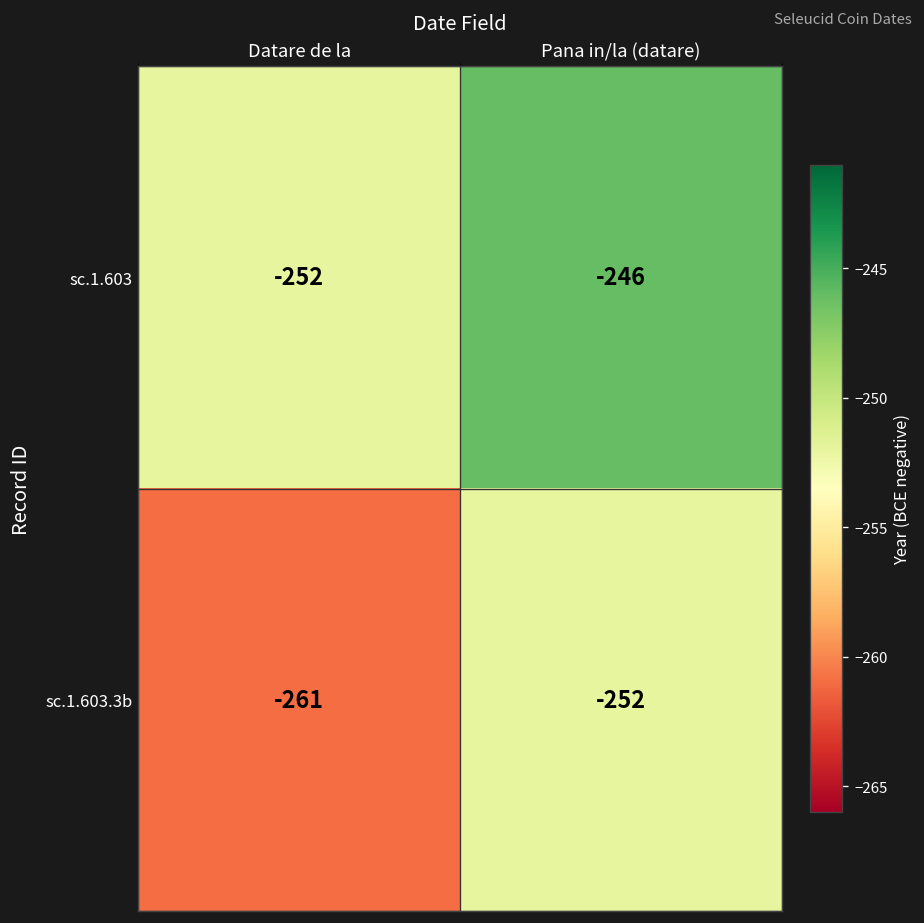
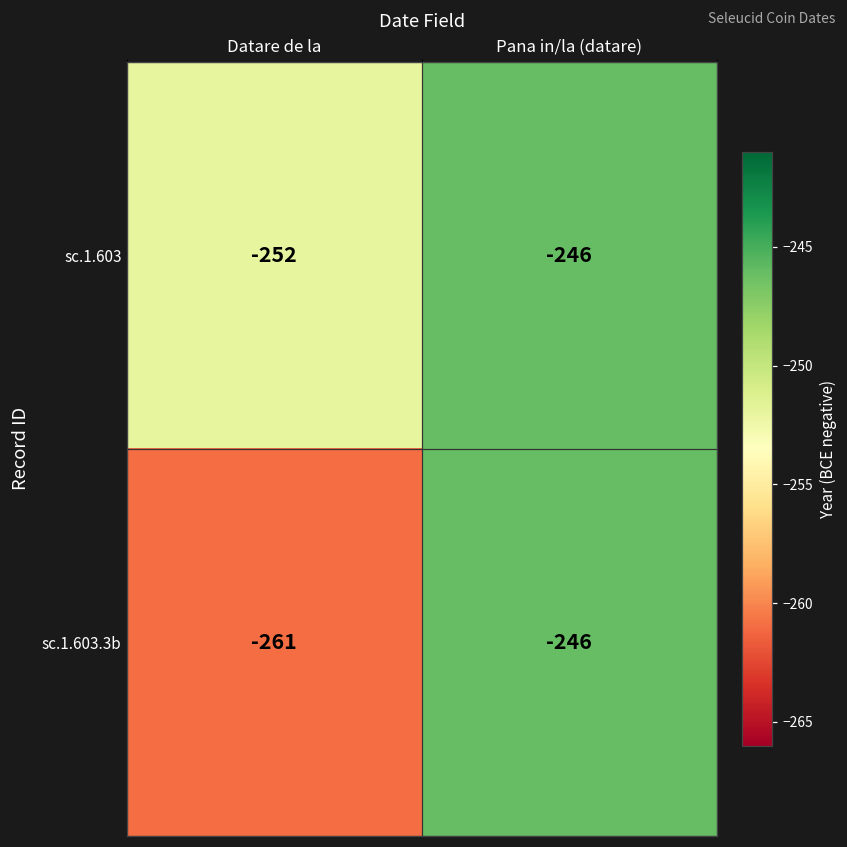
  {
    "sc.1.603": {
      "Datare de la": -252,
      "Pana in/la (datare)": -246
    },
    "sc.1.603.3b": {
      "Datare de la": -261,
-     "Pana in/la (datare)": -252
+     "Pana in/la (datare)": -246
    }
  }
